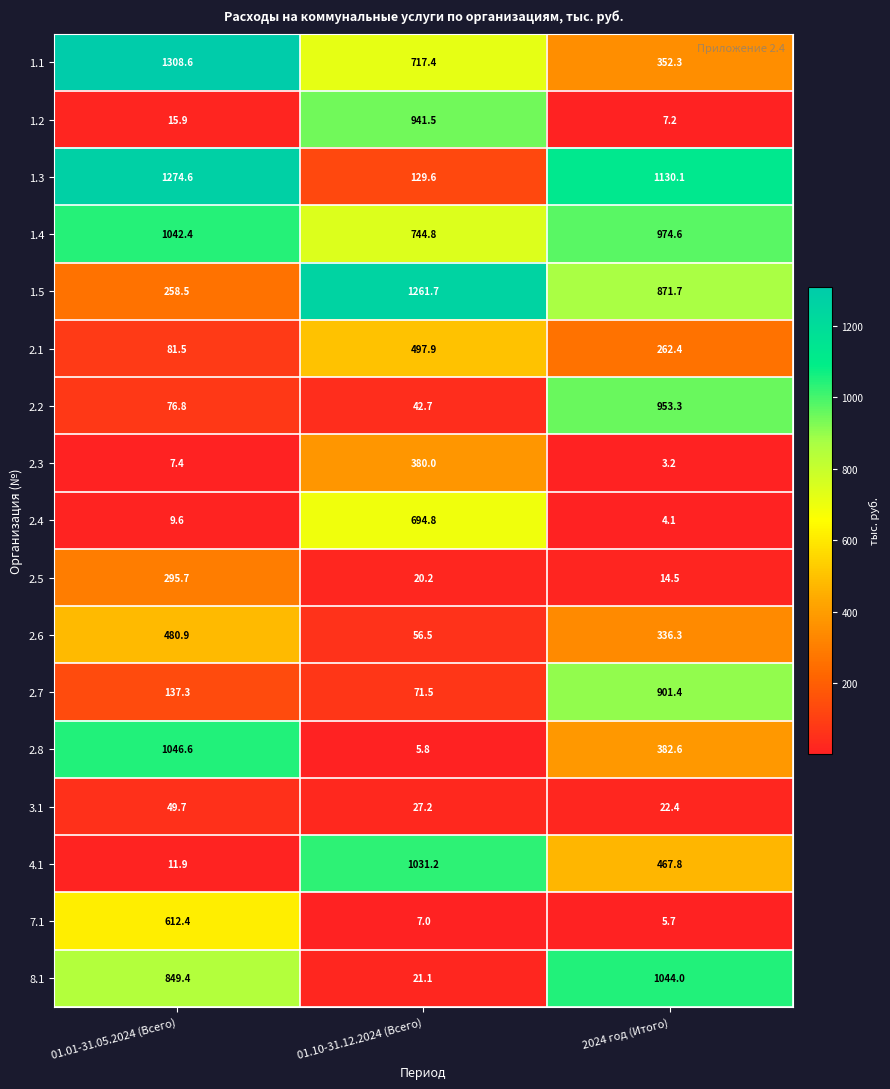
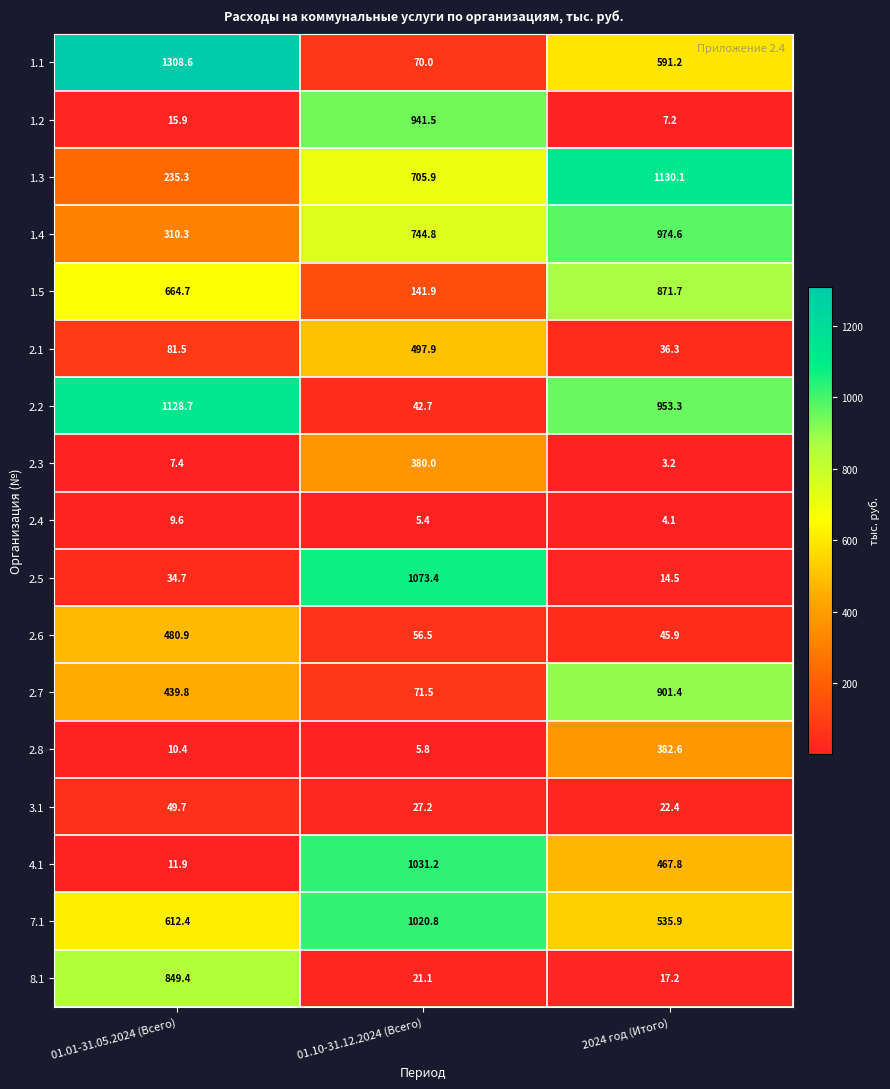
  {
    "1.1": {
      "01.01-31.05.2024 (Всего)": 1308.6,
-     "01.10-31.12.2024 (Всего)": 717.4,
-     "2024 год (Итого)": 352.3
+     "01.10-31.12.2024 (Всего)": 70.0,
+     "2024 год (Итого)": 591.2
    },
    "1.2": {
      "01.01-31.05.2024 (Всего)": 15.9,
      "01.10-31.12.2024 (Всего)": 941.5,
      "2024 год (Итого)": 7.2
    },
    "1.3": {
-     "01.01-31.05.2024 (Всего)": 1274.6,
-     "01.10-31.12.2024 (Всего)": 129.6,
+     "01.01-31.05.2024 (Всего)": 235.3,
+     "01.10-31.12.2024 (Всего)": 705.9,
      "2024 год (Итого)": 1130.1
    },
    "1.4": {
-     "01.01-31.05.2024 (Всего)": 1042.4,
+     "01.01-31.05.2024 (Всего)": 310.3,
      "01.10-31.12.2024 (Всего)": 744.8,
      "2024 год (Итого)": 974.6
    },
    "1.5": {
-     "01.01-31.05.2024 (Всего)": 258.5,
-     "01.10-31.12.2024 (Всего)": 1261.7,
+     "01.01-31.05.2024 (Всего)": 664.7,
+     "01.10-31.12.2024 (Всего)": 141.9,
      "2024 год (Итого)": 871.7
    },
    "2.1": {
      "01.01-31.05.2024 (Всего)": 81.5,
      "01.10-31.12.2024 (Всего)": 497.9,
-     "2024 год (Итого)": 262.4
+     "2024 год (Итого)": 36.3
    },
    "2.2": {
-     "01.01-31.05.2024 (Всего)": 76.8,
+     "01.01-31.05.2024 (Всего)": 1128.7,
      "01.10-31.12.2024 (Всего)": 42.7,
      "2024 год (Итого)": 953.3
    },
    "2.3": {
      "01.01-31.05.2024 (Всего)": 7.4,
      "01.10-31.12.2024 (Всего)": 380.0,
      "2024 год (Итого)": 3.2
    },
    "2.4": {
      "01.01-31.05.2024 (Всего)": 9.6,
-     "01.10-31.12.2024 (Всего)": 694.8,
+     "01.10-31.12.2024 (Всего)": 5.4,
      "2024 год (Итого)": 4.1
    },
    "2.5": {
-     "01.01-31.05.2024 (Всего)": 295.7,
-     "01.10-31.12.2024 (Всего)": 20.2,
+     "01.01-31.05.2024 (Всего)": 34.7,
+     "01.10-31.12.2024 (Всего)": 1073.4,
      "2024 год (Итого)": 14.5
    },
    "2.6": {
      "01.01-31.05.2024 (Всего)": 480.9,
      "01.10-31.12.2024 (Всего)": 56.5,
-     "2024 год (Итого)": 336.3
+     "2024 год (Итого)": 45.9
    },
    "2.7": {
-     "01.01-31.05.2024 (Всего)": 137.3,
+     "01.01-31.05.2024 (Всего)": 439.8,
      "01.10-31.12.2024 (Всего)": 71.5,
      "2024 год (Итого)": 901.4
    },
    "2.8": {
-     "01.01-31.05.2024 (Всего)": 1046.6,
+     "01.01-31.05.2024 (Всего)": 10.4,
      "01.10-31.12.2024 (Всего)": 5.8,
      "2024 год (Итого)": 382.6
    },
    "3.1": {
      "01.01-31.05.2024 (Всего)": 49.7,
      "01.10-31.12.2024 (Всего)": 27.2,
      "2024 год (Итого)": 22.4
    },
    "4.1": {
      "01.01-31.05.2024 (Всего)": 11.9,
      "01.10-31.12.2024 (Всего)": 1031.2,
      "2024 год (Итого)": 467.8
    },
    "7.1": {
      "01.01-31.05.2024 (Всего)": 612.4,
-     "01.10-31.12.2024 (Всего)": 7.0,
-     "2024 год (Итого)": 5.7
+     "01.10-31.12.2024 (Всего)": 1020.8,
+     "2024 год (Итого)": 535.9
    },
    "8.1": {
      "01.01-31.05.2024 (Всего)": 849.4,
      "01.10-31.12.2024 (Всего)": 21.1,
-     "2024 год (Итого)": 1044.0
+     "2024 год (Итого)": 17.2
    }
  }
